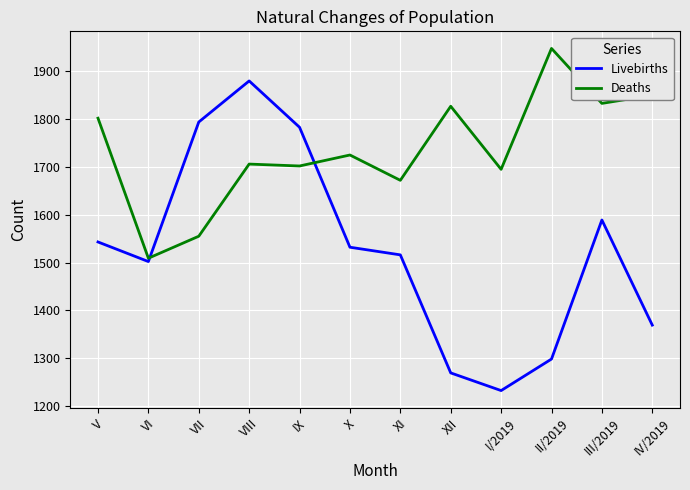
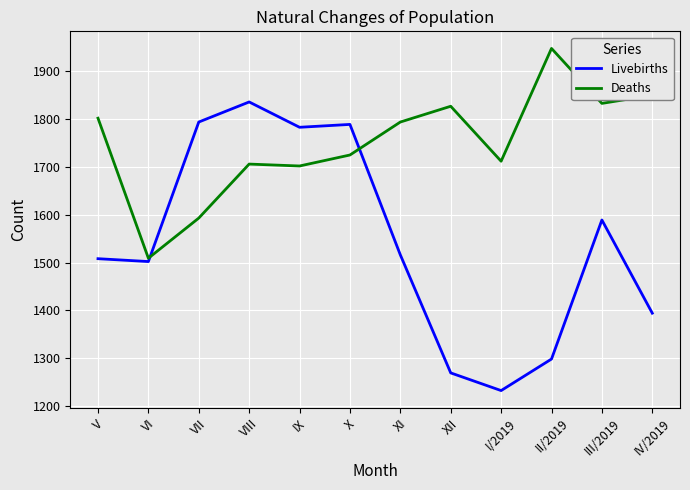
  {
    "Livebirths": {
-     "V": 1540,
+     "V": 1510,
      "VI": 1500,
      "VII": 1790,
-     "VIII": 1880,
+     "VIII": 1840,
      "IX": 1780,
-     "X": 1530,
+     "X": 1790,
      "XI": 1520,
      "XII": 1270,
      "I/2019": 1230,
      "II/2019": 1300,
      "III/2019": 1590,
-     "IV/2019": 1370
+     "IV/2019": 1390
    },
    "Deaths": {
      "V": 1800,
      "VI": 1510,
-     "VII": 1560,
+     "VII": 1590,
      "VIII": 1710,
      "IX": 1700,
      "X": 1730,
-     "XI": 1670,
+     "XI": 1790,
      "XII": 1830,
-     "I/2019": 1700,
+     "I/2019": 1710,
      "II/2019": 1950,
      "III/2019": 1830
    }
  }
